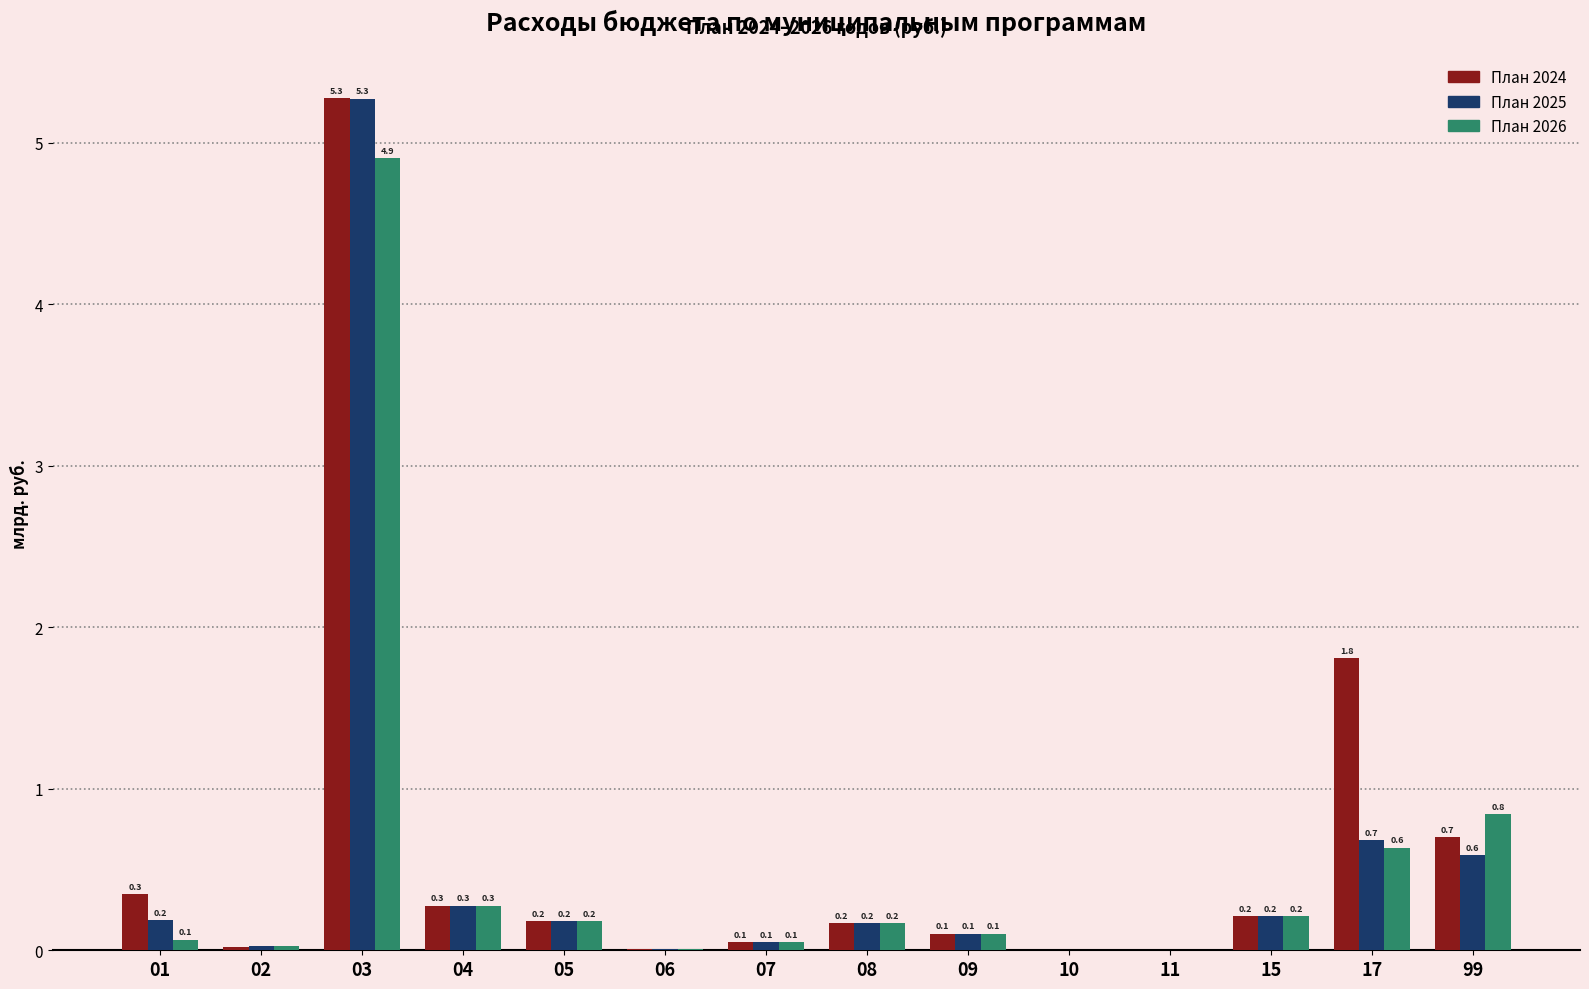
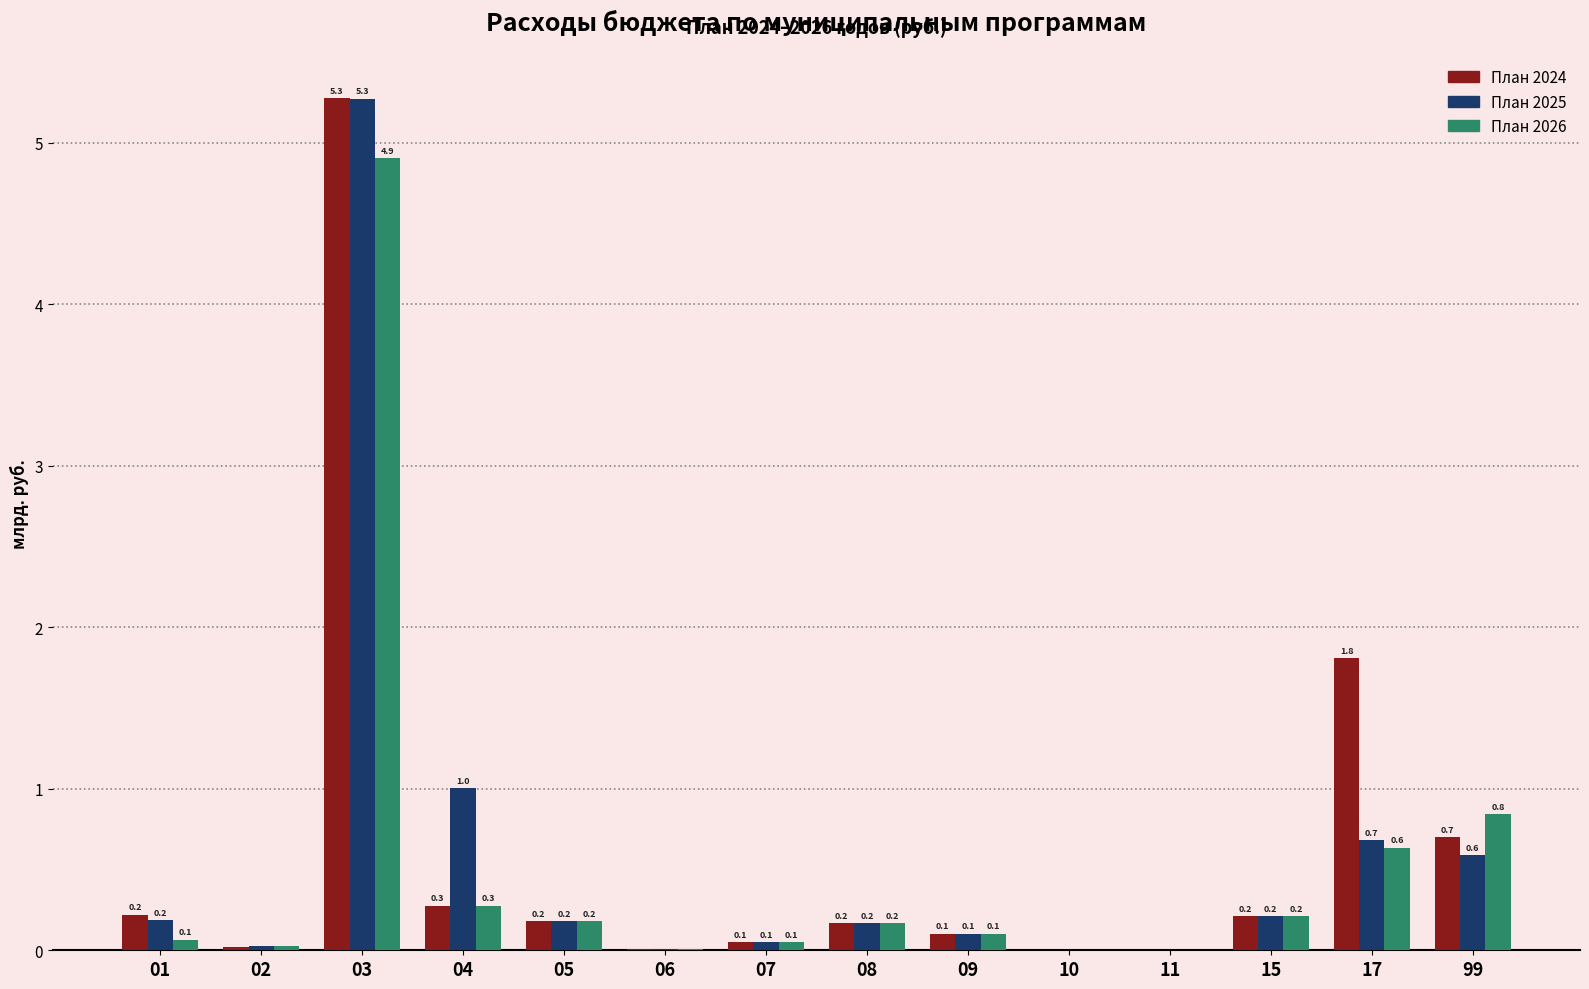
  {
    "План 2024": {
-     "01": 0.3,
+     "01": 0.2,
      "03": 5.3,
      "04": 0.3,
      "05": 0.2,
      "07": 0.1,
      "08": 0.2,
      "09": 0.1,
      "15": 0.2,
      "17": 1.8,
      "99": 0.7
    },
    "План 2025": {
      "01": 0.2,
      "03": 5.3,
-     "04": 0.3,
+     "04": 1.0,
      "05": 0.2,
      "07": 0.1,
      "08": 0.2,
      "09": 0.1,
      "15": 0.2,
      "17": 0.7,
      "99": 0.6
    },
    "План 2026": {
      "01": 0.1,
      "03": 4.9,
      "04": 0.3,
      "05": 0.2,
      "07": 0.1,
      "08": 0.2,
      "09": 0.1,
      "15": 0.2,
      "17": 0.6,
      "99": 0.8
    }
  }
